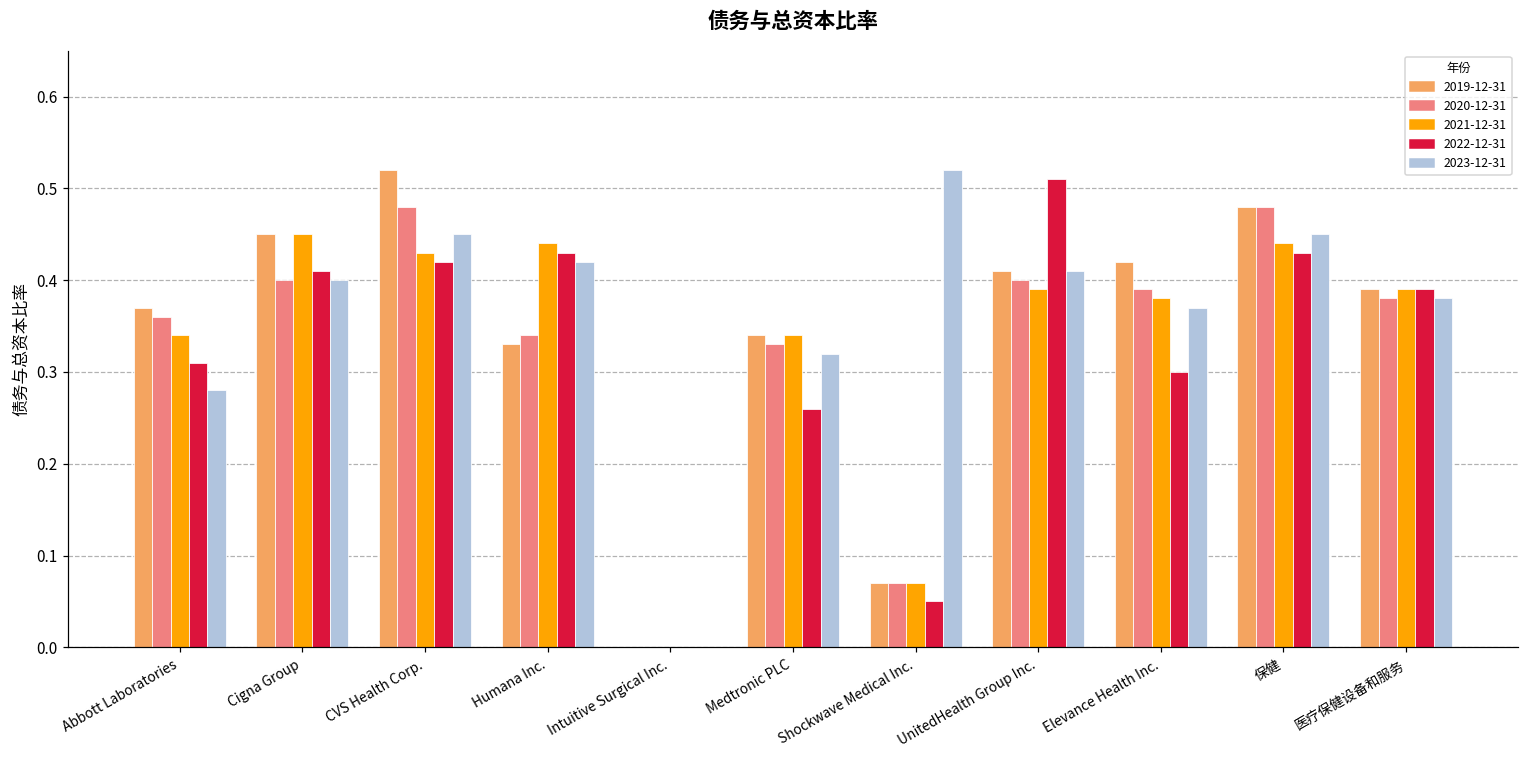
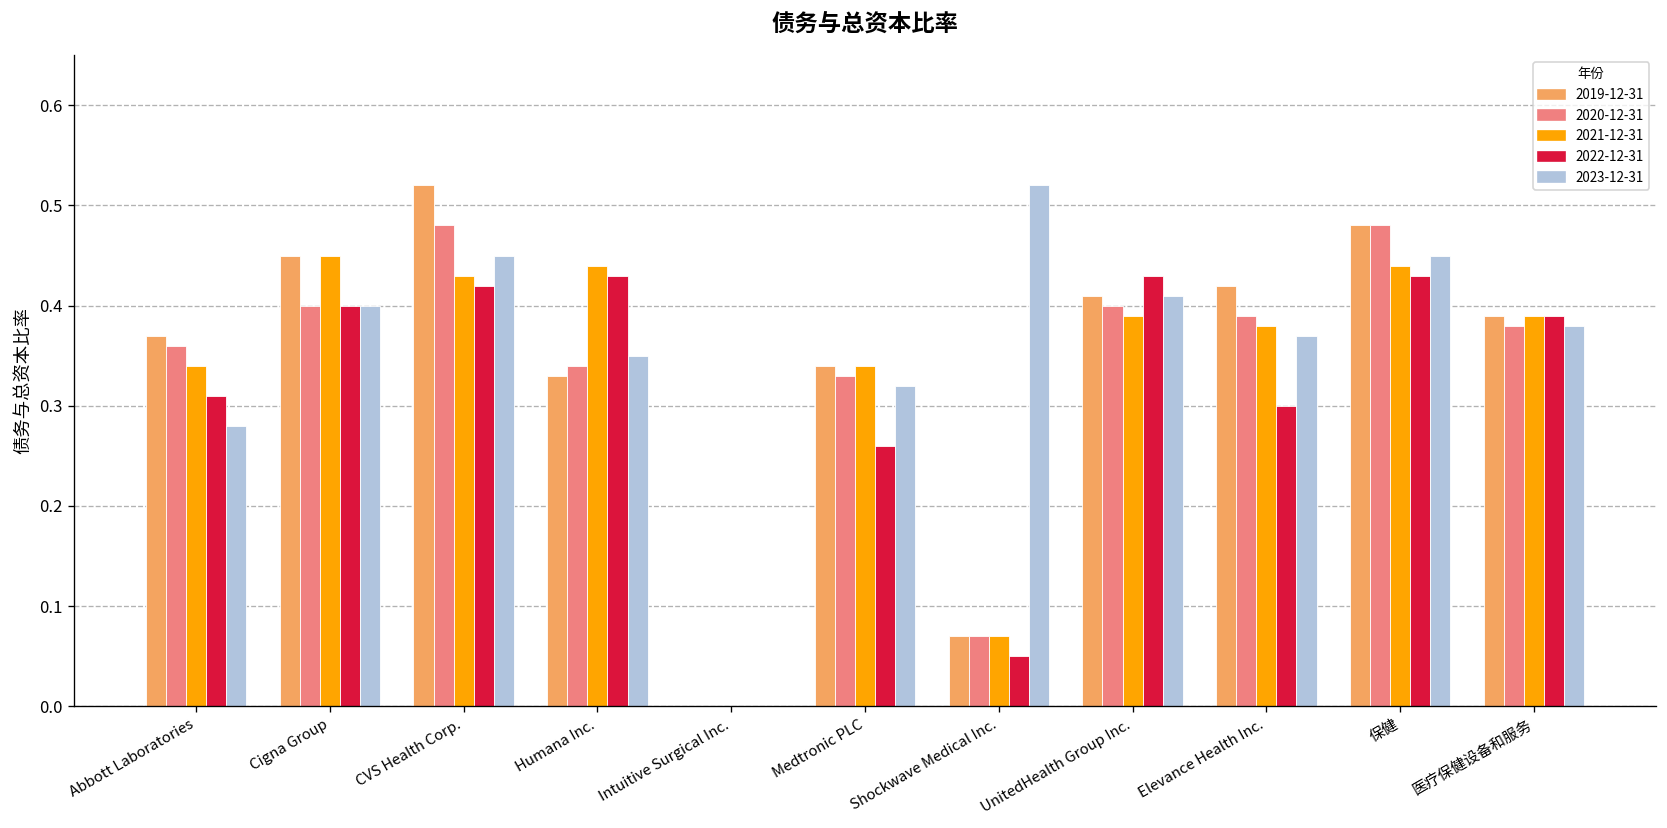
  {
    "2021-12-31": {
      "Abbott Laboratories": 0.34,
      "Cigna Group": 0.45,
      "CVS Health Corp.": 0.43,
      "Humana Inc.": 0.44,
      "Intuitive Surgical Inc.": 0.00,
      "Medtronic PLC": 0.34,
      "Shockwave Medical Inc.": 0.07,
      "UnitedHealth Group Inc.": 0.39,
      "Elevance Health Inc.": 0.38,
      "保健": 0.44,
      "医疗保健设备和服务": 0.39
    },
    "2022-12-31": {
      "Abbott Laboratories": 0.31,
-     "Cigna Group": 0.41,
+     "Cigna Group": 0.40,
      "CVS Health Corp.": 0.42,
      "Humana Inc.": 0.43,
      "Intuitive Surgical Inc.": 0.00,
      "Medtronic PLC": 0.26,
      "Shockwave Medical Inc.": 0.05,
-     "UnitedHealth Group Inc.": 0.51,
+     "UnitedHealth Group Inc.": 0.43,
      "Elevance Health Inc.": 0.30,
      "保健": 0.43,
      "医疗保健设备和服务": 0.39
    },
    "2023-12-31": {
      "Abbott Laboratories": 0.28,
      "Cigna Group": 0.40,
      "CVS Health Corp.": 0.45,
-     "Humana Inc.": 0.42,
+     "Humana Inc.": 0.35,
      "Intuitive Surgical Inc.": 0.00,
      "Medtronic PLC": 0.32,
      "Shockwave Medical Inc.": 0.52,
      "UnitedHealth Group Inc.": 0.41,
      "Elevance Health Inc.": 0.37,
      "保健": 0.45,
      "医疗保健设备和服务": 0.38
    }
  }
